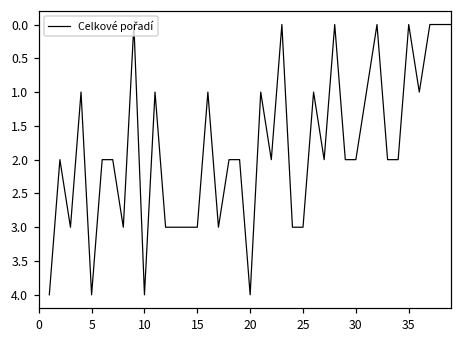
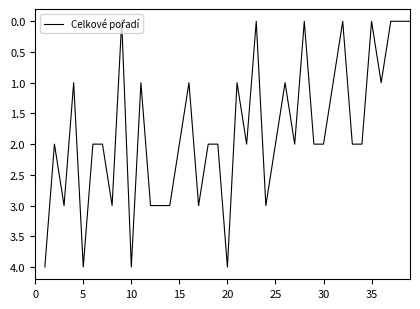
  {
    "5": 4,
    "10": 4,
-   "15": 3,
+   "15": 2,
    "20": 4,
-   "25": 3,
+   "25": 2,
    "30": 2,
    "35": 0
  }
